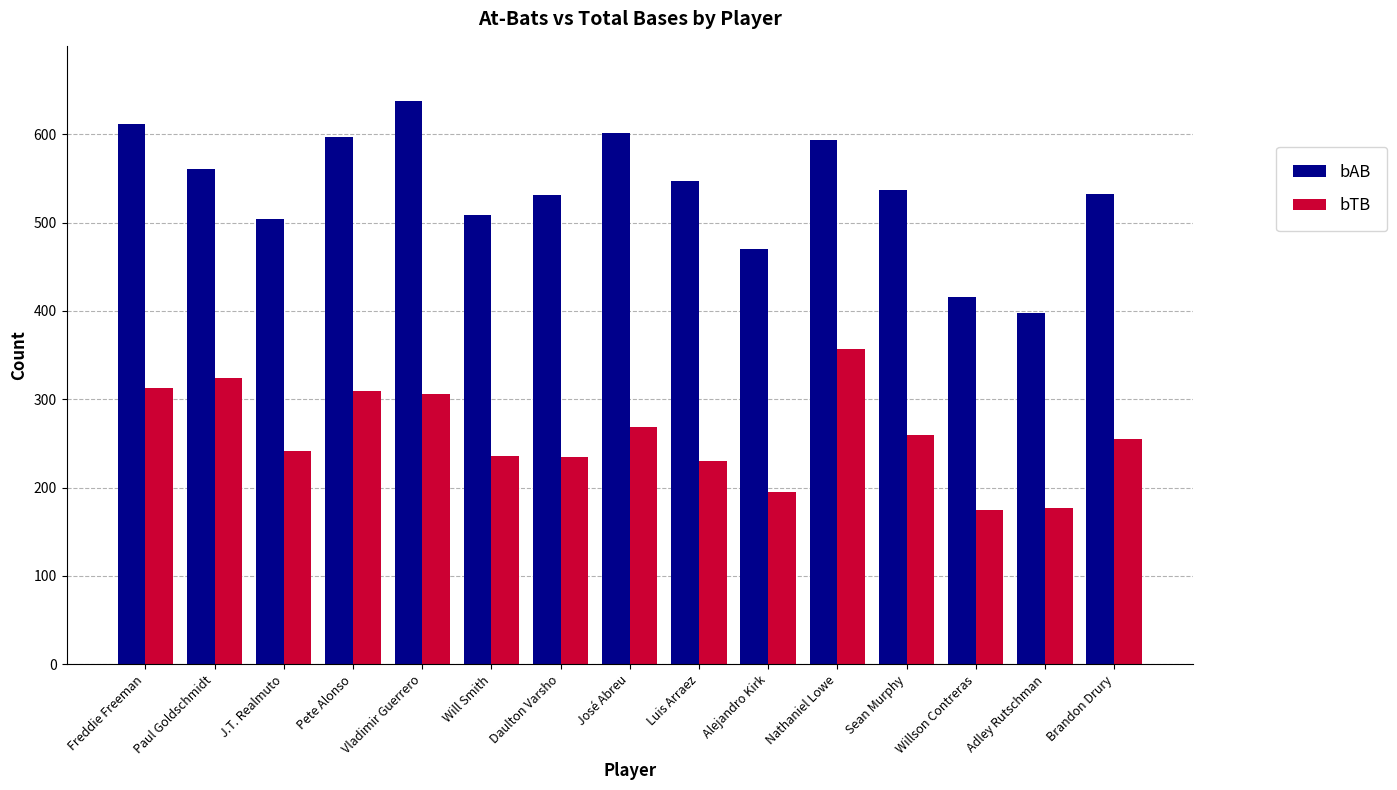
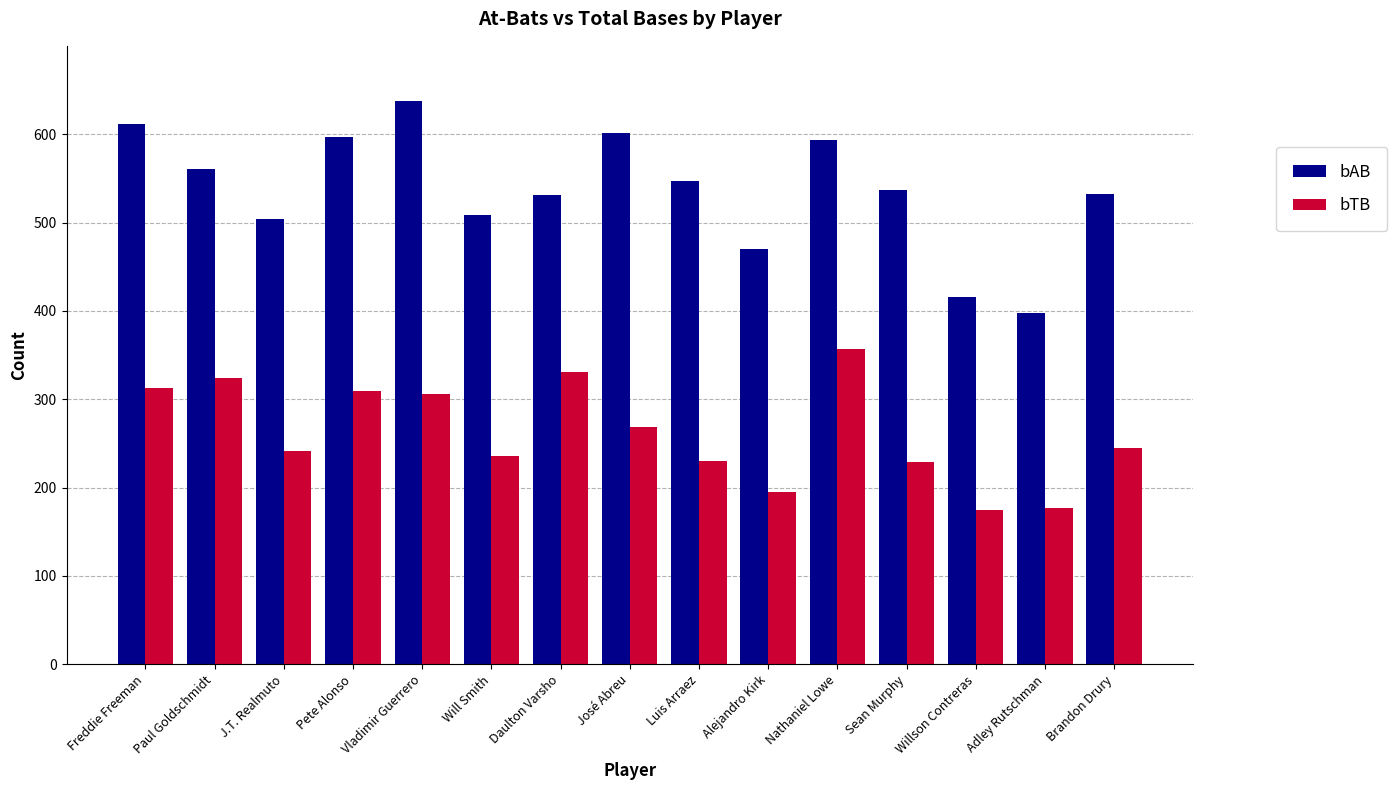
  {
    "bAB": {
      "Freddie Freeman": 610,
      "Paul Goldschmidt": 560,
      "J.T. Realmuto": 500,
      "Pete Alonso": 600,
      "Vladimir Guerrero": 640,
      "Will Smith": 510,
      "Daulton Varsho": 530,
      "José Abreu": 600,
      "Luis Arraez": 550,
      "Alejandro Kirk": 470,
      "Nathaniel Lowe": 590,
      "Sean Murphy": 540,
      "Willson Contreras": 420,
      "Adley Rutschman": 400,
      "Brandon Drury": 530
    },
    "bTB": {
      "Freddie Freeman": 310,
      "Paul Goldschmidt": 320,
      "J.T. Realmuto": 240,
      "Pete Alonso": 310,
      "Vladimir Guerrero": 310,
      "Will Smith": 240,
-     "Daulton Varsho": 240,
+     "Daulton Varsho": 330,
      "José Abreu": 270,
      "Luis Arraez": 230,
      "Alejandro Kirk": 200,
      "Nathaniel Lowe": 360,
-     "Sean Murphy": 260,
+     "Sean Murphy": 230,
      "Willson Contreras": 180,
      "Adley Rutschman": 180,
-     "Brandon Drury": 260
+     "Brandon Drury": 250
    }
  }
